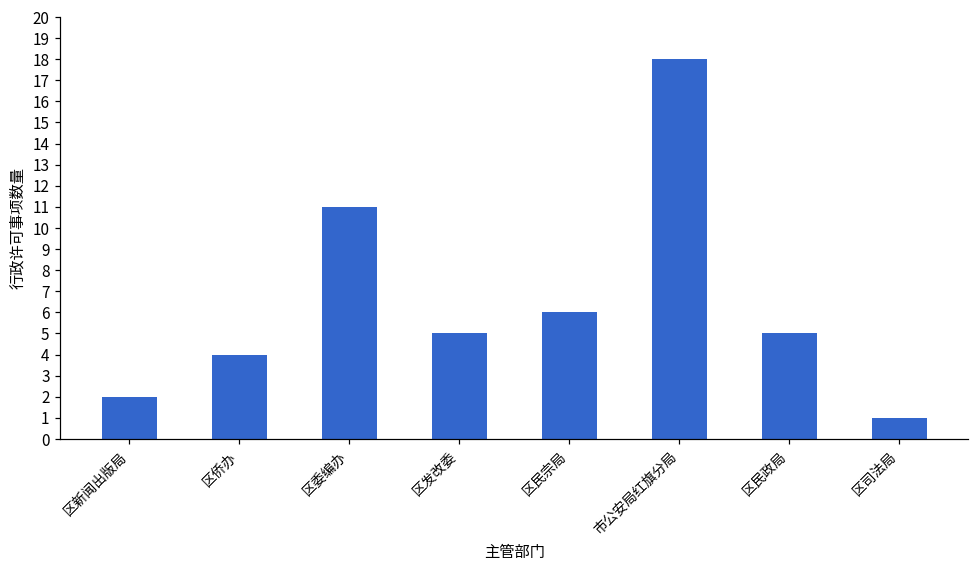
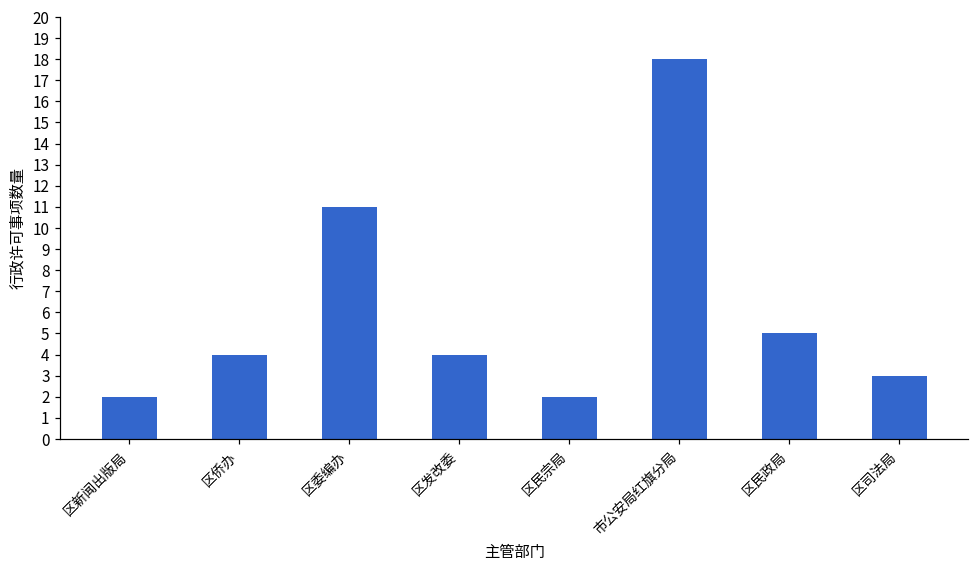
  {
    "区新闻出版局": 2,
    "区侨办": 4,
    "区委编办": 11,
-   "区发改委": 5,
-   "区民宗局": 6,
+   "区发改委": 4,
+   "区民宗局": 2,
    "市公安局红旗分局": 18,
    "区民政局": 5,
-   "区司法局": 1
+   "区司法局": 3
  }
